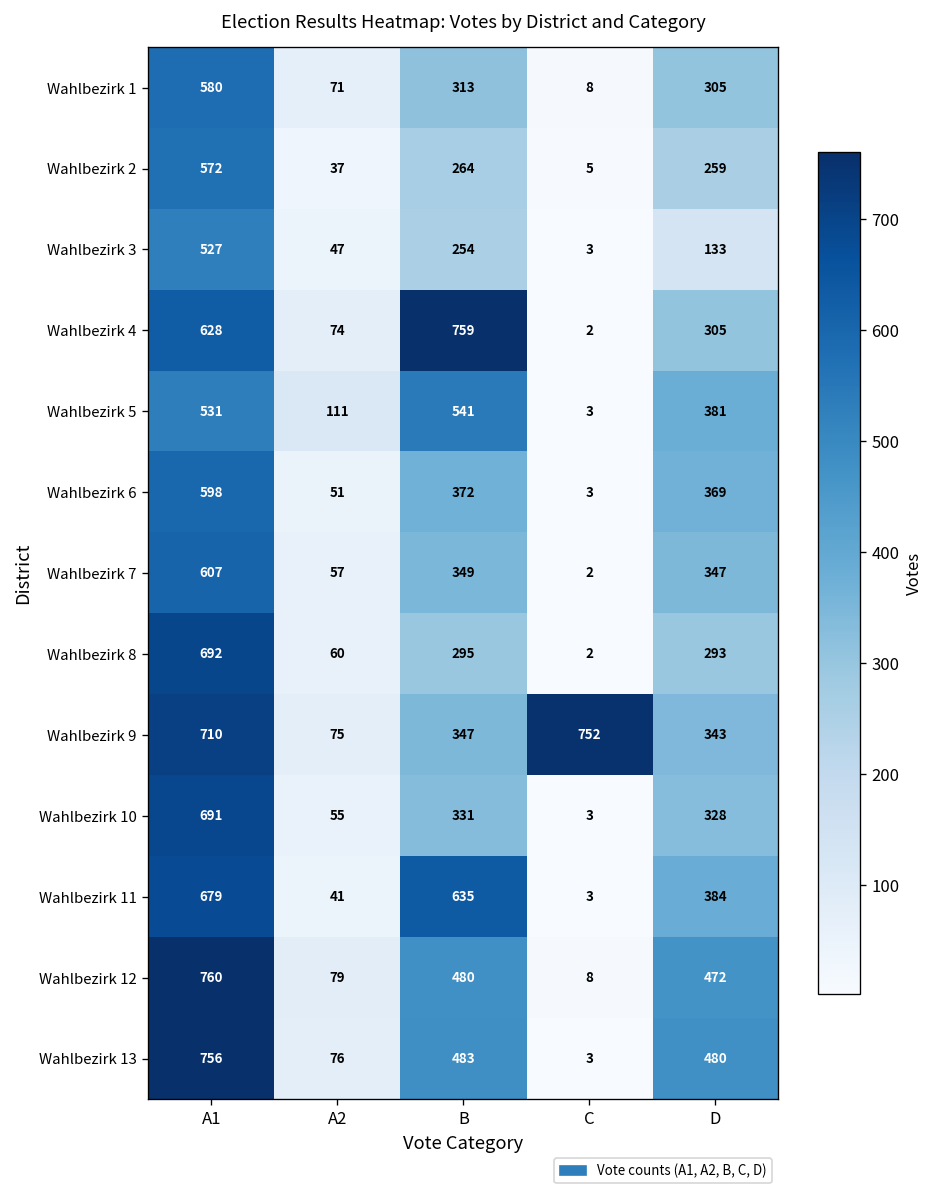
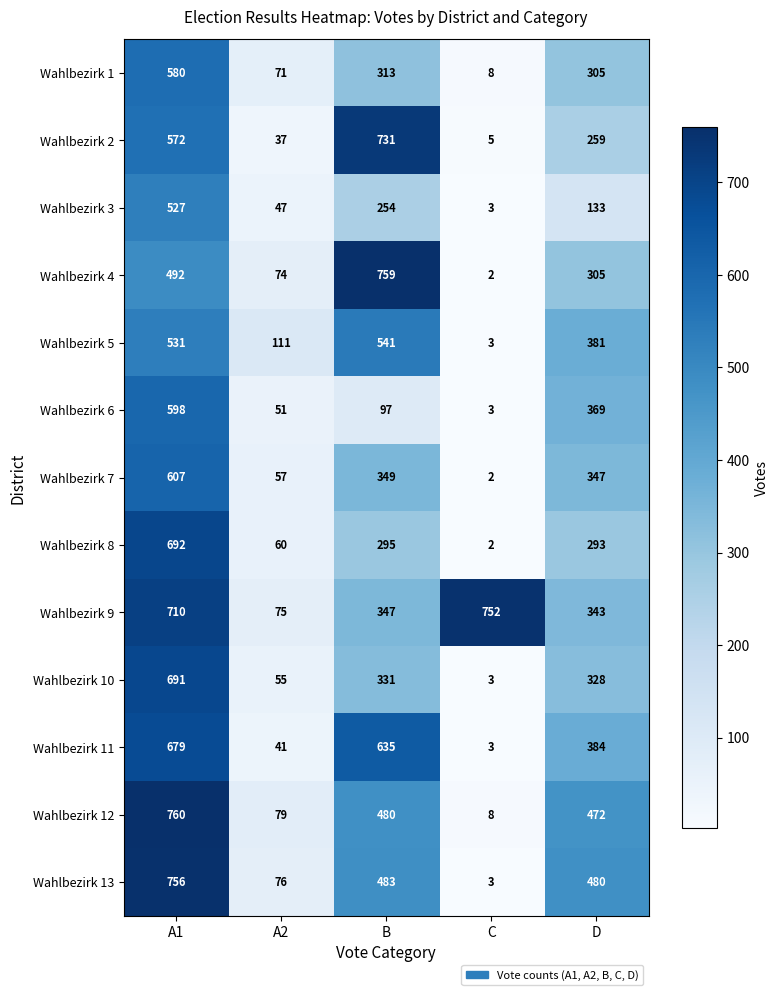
  {
    "Wahlbezirk 1": {
      "A1": 580,
      "A2": 71,
      "B": 313,
      "C": 8,
      "D": 305
    },
    "Wahlbezirk 2": {
      "A1": 572,
      "A2": 37,
-     "B": 264,
+     "B": 731,
      "C": 5,
      "D": 259
    },
    "Wahlbezirk 3": {
      "A1": 527,
      "A2": 47,
      "B": 254,
      "C": 3,
      "D": 133
    },
    "Wahlbezirk 4": {
-     "A1": 628,
+     "A1": 492,
      "A2": 74,
      "B": 759,
      "C": 2,
      "D": 305
    },
    "Wahlbezirk 5": {
      "A1": 531,
      "A2": 111,
      "B": 541,
      "C": 3,
      "D": 381
    },
    "Wahlbezirk 6": {
      "A1": 598,
      "A2": 51,
-     "B": 372,
+     "B": 97,
      "C": 3,
      "D": 369
    },
    "Wahlbezirk 7": {
      "A1": 607,
      "A2": 57,
      "B": 349,
      "C": 2,
      "D": 347
    },
    "Wahlbezirk 8": {
      "A1": 692,
      "A2": 60,
      "B": 295,
      "C": 2,
      "D": 293
    },
    "Wahlbezirk 9": {
      "A1": 710,
      "A2": 75,
      "B": 347,
      "C": 752,
      "D": 343
    },
    "Wahlbezirk 10": {
      "A1": 691,
      "A2": 55,
      "B": 331,
      "C": 3,
      "D": 328
    },
    "Wahlbezirk 11": {
      "A1": 679,
      "A2": 41,
      "B": 635,
      "C": 3,
      "D": 384
    },
    "Wahlbezirk 12": {
      "A1": 760,
      "A2": 79,
      "B": 480,
      "C": 8,
      "D": 472
    },
    "Wahlbezirk 13": {
      "A1": 756,
      "A2": 76,
      "B": 483,
      "C": 3,
      "D": 480
    }
  }
